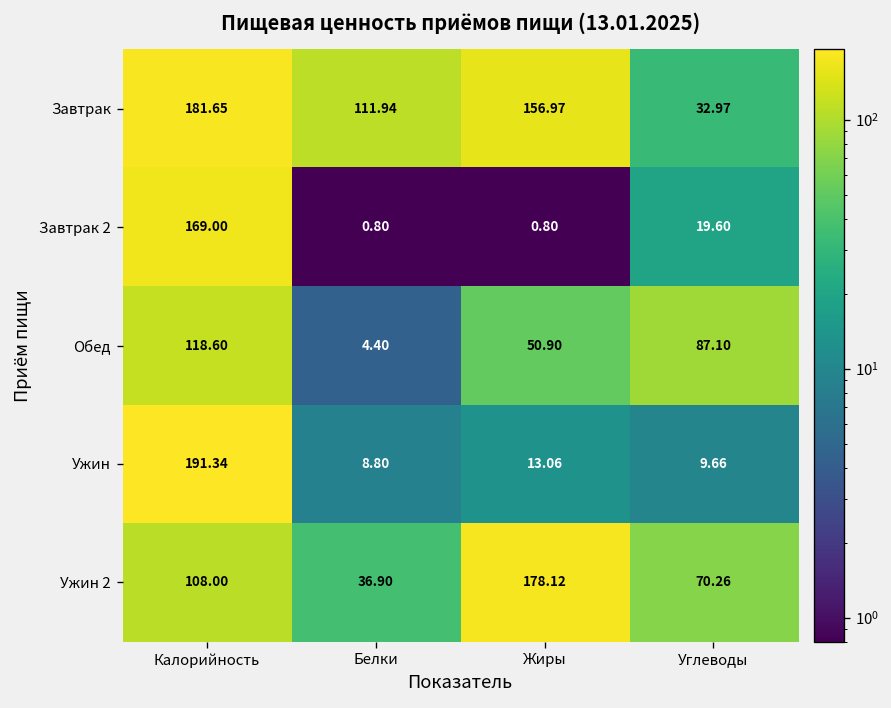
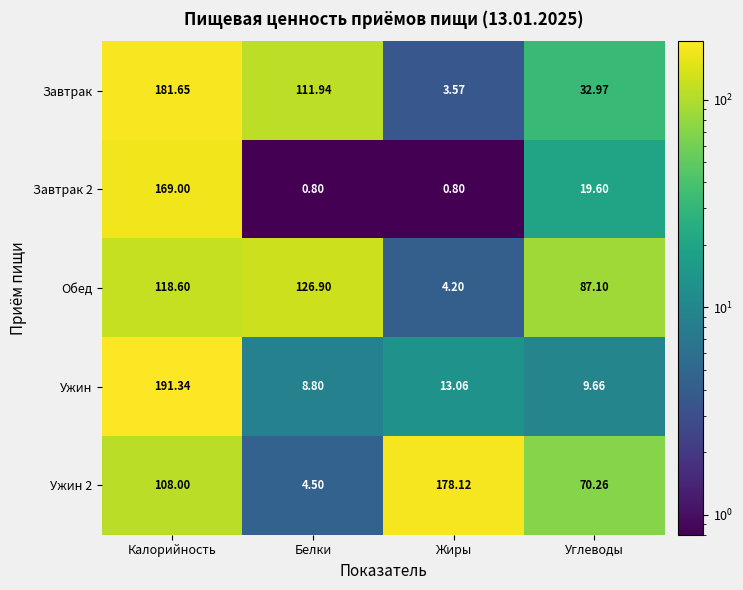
  {
    "Завтрак": {
      "Калорийность": 181.65,
      "Белки": 111.94,
-     "Жиры": 156.97,
+     "Жиры": 3.57,
      "Углеводы": 32.97
    },
    "Завтрак 2": {
      "Калорийность": 169.00,
      "Белки": 0.80,
      "Жиры": 0.80,
      "Углеводы": 19.60
    },
    "Обед": {
      "Калорийность": 118.60,
-     "Белки": 4.40,
-     "Жиры": 50.90,
+     "Белки": 126.90,
+     "Жиры": 4.20,
      "Углеводы": 87.10
    },
    "Ужин": {
      "Калорийность": 191.34,
      "Белки": 8.80,
      "Жиры": 13.06,
      "Углеводы": 9.66
    },
    "Ужин 2": {
      "Калорийность": 108.00,
-     "Белки": 36.90,
+     "Белки": 4.50,
      "Жиры": 178.12,
      "Углеводы": 70.26
    }
  }
